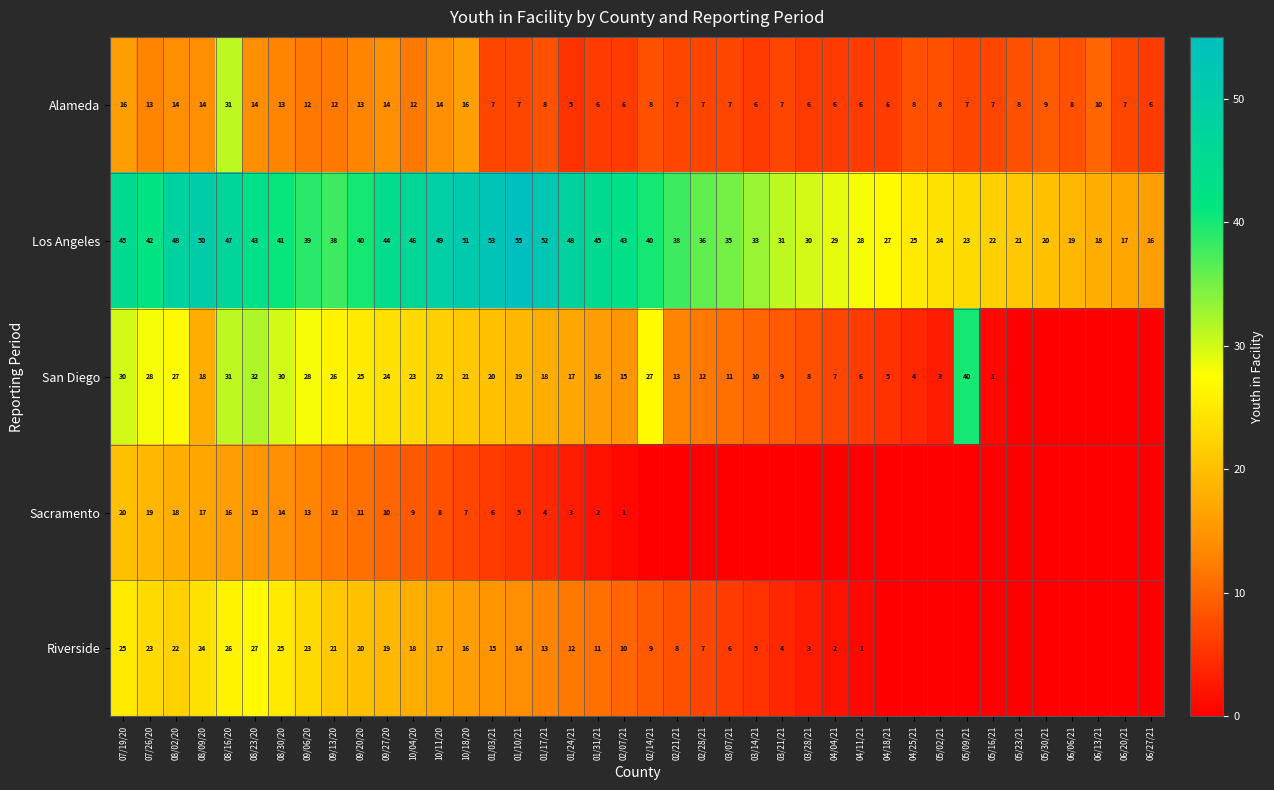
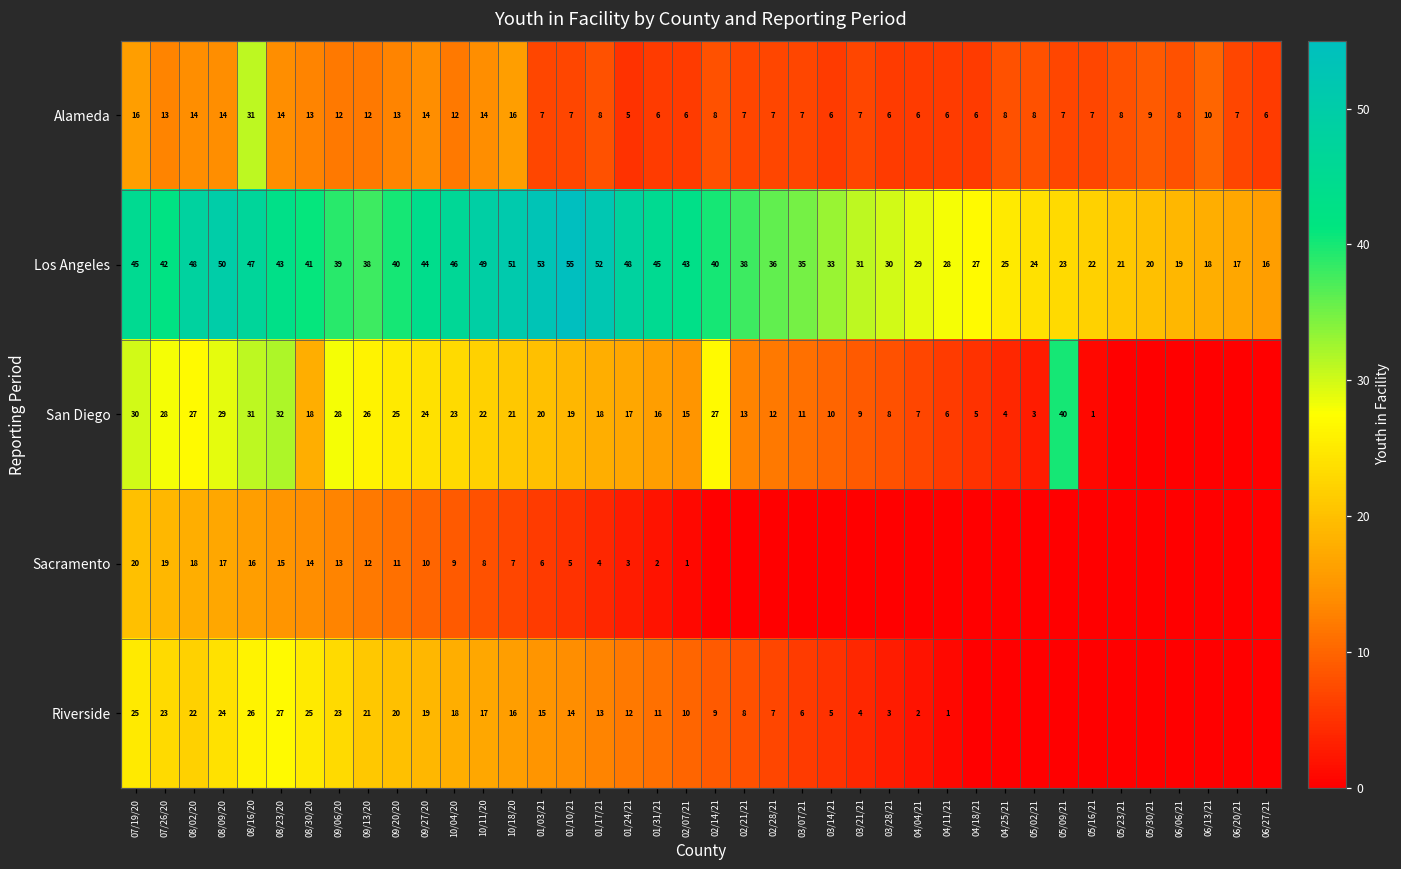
  {
    "Alameda": {
      "07/19/20": 16,
      "07/26/20": 13,
      "08/02/20": 14,
      "08/09/20": 14,
      "08/16/20": 31,
      "08/23/20": 14,
      "08/30/20": 13,
      "09/06/20": 12,
      "09/13/20": 12,
      "09/20/20": 13,
      "09/27/20": 14,
      "10/04/20": 12,
      "10/11/20": 14,
      "10/18/20": 16,
      "01/03/21": 7,
      "01/10/21": 7,
      "01/17/21": 8,
      "01/24/21": 5,
      "01/31/21": 6,
      "02/07/21": 6,
      "02/14/21": 8,
      "02/21/21": 7,
      "02/28/21": 7,
      "03/07/21": 7,
      "03/14/21": 6,
      "03/21/21": 7,
      "03/28/21": 6,
      "04/04/21": 6,
      "04/11/21": 6,
      "04/18/21": 6,
      "04/25/21": 8,
      "05/02/21": 8,
      "05/09/21": 7,
      "05/16/21": 7,
      "05/23/21": 8,
      "05/30/21": 9,
      "06/06/21": 8,
      "06/13/21": 10,
      "06/20/21": 7,
      "06/27/21": 6
    },
    "Los Angeles": {
      "07/19/20": 45,
      "07/26/20": 42,
      "08/02/20": 48,
      "08/09/20": 50,
      "08/16/20": 47,
      "08/23/20": 43,
      "08/30/20": 41,
      "09/06/20": 39,
      "09/13/20": 38,
      "09/20/20": 40,
      "09/27/20": 44,
      "10/04/20": 46,
      "10/11/20": 49,
      "10/18/20": 51,
      "01/03/21": 53,
      "01/10/21": 55,
      "01/17/21": 52,
      "01/24/21": 48,
      "01/31/21": 45,
      "02/07/21": 43,
      "02/14/21": 40,
      "02/21/21": 38,
      "02/28/21": 36,
      "03/07/21": 35,
      "03/14/21": 33,
      "03/21/21": 31,
      "03/28/21": 30,
      "04/04/21": 29,
      "04/11/21": 28,
      "04/18/21": 27,
      "04/25/21": 25,
      "05/02/21": 24,
      "05/09/21": 23,
      "05/16/21": 22,
      "05/23/21": 21,
      "05/30/21": 20,
      "06/06/21": 19,
      "06/13/21": 18,
      "06/20/21": 17,
      "06/27/21": 16
    },
    "San Diego": {
      "07/19/20": 30,
      "07/26/20": 28,
      "08/02/20": 27,
-     "08/09/20": 18,
+     "08/09/20": 29,
      "08/16/20": 31,
      "08/23/20": 32,
-     "08/30/20": 30,
+     "08/30/20": 18,
      "09/06/20": 28,
      "09/13/20": 26,
      "09/20/20": 25,
      "09/27/20": 24,
      "10/04/20": 23,
      "10/11/20": 22,
      "10/18/20": 21,
      "01/03/21": 20,
      "01/10/21": 19,
      "01/17/21": 18,
      "01/24/21": 17,
      "01/31/21": 16,
      "02/07/21": 15,
      "02/14/21": 27,
      "02/21/21": 13,
      "02/28/21": 12,
      "03/07/21": 11,
      "03/14/21": 10,
      "03/21/21": 9,
      "03/28/21": 8,
      "04/04/21": 7,
      "04/11/21": 6,
      "04/18/21": 5,
      "04/25/21": 4,
      "05/02/21": 3,
      "05/09/21": 40,
      "05/16/21": 1
    },
    "Sacramento": {
      "07/19/20": 20,
      "07/26/20": 19,
      "08/02/20": 18,
      "08/09/20": 17,
      "08/16/20": 16,
      "08/23/20": 15,
      "08/30/20": 14,
      "09/06/20": 13,
      "09/13/20": 12,
      "09/20/20": 11,
      "09/27/20": 10,
      "10/04/20": 9,
      "10/11/20": 8,
      "10/18/20": 7,
      "01/03/21": 6,
      "01/10/21": 5,
      "01/17/21": 4,
      "01/24/21": 3,
      "01/31/21": 2,
      "02/07/21": 1
    },
    "Riverside": {
      "07/19/20": 25,
      "07/26/20": 23,
      "08/02/20": 22,
      "08/09/20": 24,
      "08/16/20": 26,
      "08/23/20": 27,
      "08/30/20": 25,
      "09/06/20": 23,
      "09/13/20": 21,
      "09/20/20": 20,
      "09/27/20": 19,
      "10/04/20": 18,
      "10/11/20": 17,
      "10/18/20": 16,
      "01/03/21": 15,
      "01/10/21": 14,
      "01/17/21": 13,
      "01/24/21": 12,
      "01/31/21": 11,
      "02/07/21": 10,
      "02/14/21": 9,
      "02/21/21": 8,
      "02/28/21": 7,
      "03/07/21": 6,
      "03/14/21": 5,
      "03/21/21": 4,
      "03/28/21": 3,
      "04/04/21": 2,
      "04/11/21": 1
    }
  }
